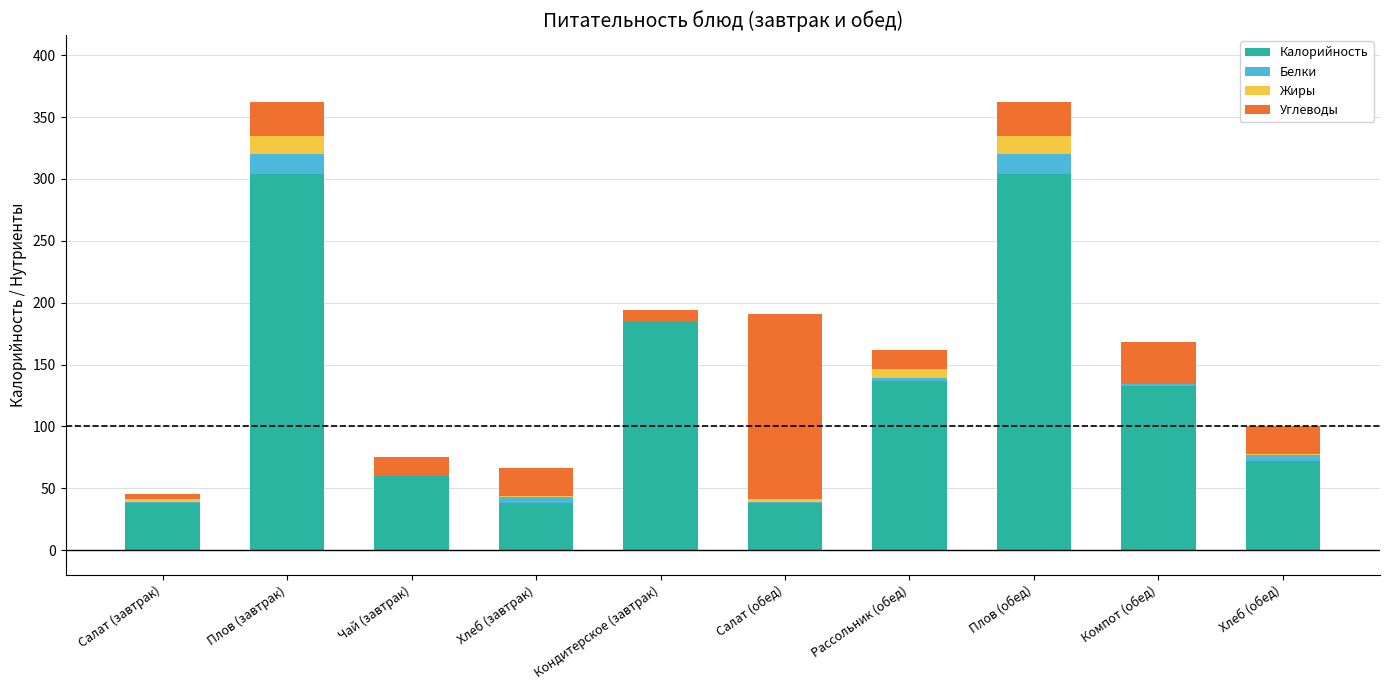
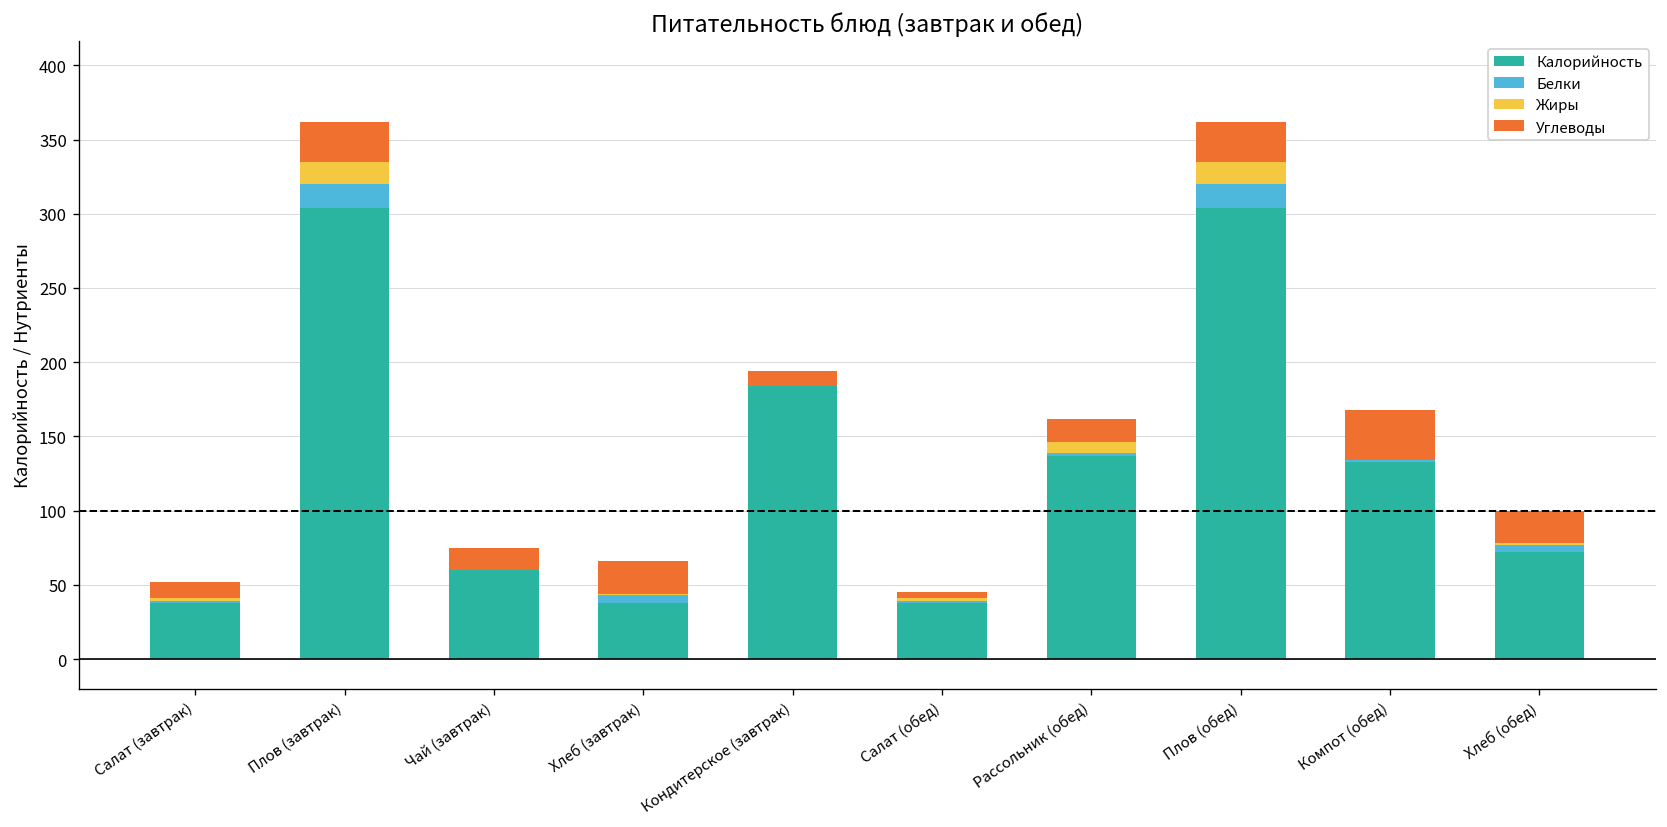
  {
    "Калорийность": {
      "Салат (завтрак)": 38,
      "Плов (завтрак)": 304,
      "Чай (завтрак)": 60,
      "Хлеб (завтрак)": 38,
      "Кондитерское (завтрак)": 184,
      "Салат (обед)": 38,
      "Рассольник (обед)": 137,
      "Плов (обед)": 304,
      "Компот (обед)": 133,
      "Хлеб (обед)": 72
    },
    "Белки": {
      "Плов (завтрак)": 16,
      "Чай (завтрак)": 0,
      "Хлеб (завтрак)": 5,
      "Кондитерское (завтрак)": 0,
      "Плов (обед)": 16,
      "Хлеб (обед)": 5
    },
    "Жиры": {
      "Плов (завтрак)": 15,
      "Чай (завтрак)": 0,
      "Кондитерское (завтрак)": 0,
      "Рассольник (обед)": 7,
      "Плов (обед)": 15,
      "Компот (обед)": 0
    },
    "Углеводы": {
-     "Салат (завтрак)": 4,
+     "Салат (завтрак)": 11,
      "Плов (завтрак)": 27,
      "Чай (завтрак)": 15,
      "Хлеб (завтрак)": 22,
      "Кондитерское (завтрак)": 10,
-     "Салат (обед)": 150,
+     "Салат (обед)": 4,
      "Рассольник (обед)": 16,
      "Плов (обед)": 27,
      "Компот (обед)": 34,
      "Хлеб (обед)": 22
    }
  }
